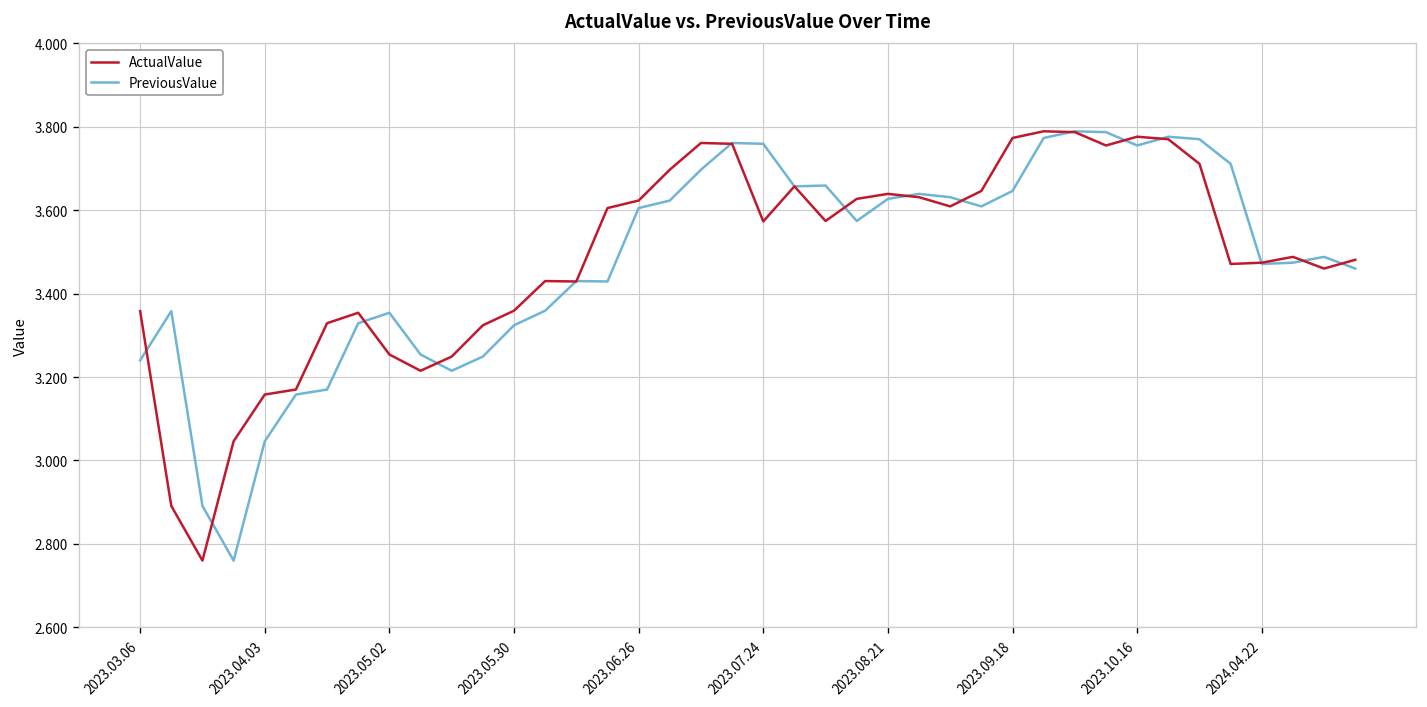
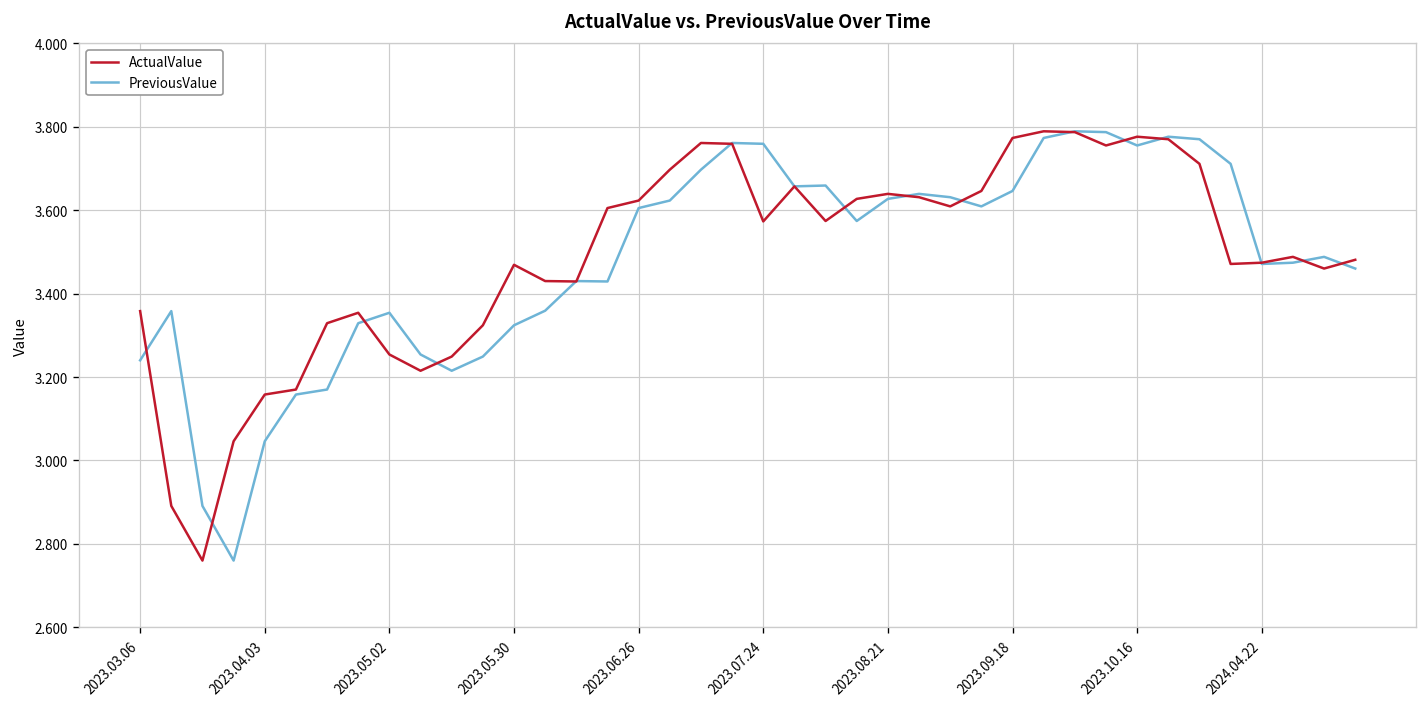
  {
    "ActualValue": {
      "2023.03.06": 3.36,
      "2023.04.03": 3.16,
      "2023.05.02": 3.25,
-     "2023.05.30": 3.36,
+     "2023.05.30": 3.47,
      "2023.06.26": 3.62,
      "2023.07.24": 3.57,
      "2023.08.21": 3.64,
      "2023.09.18": 3.77,
      "2023.10.16": 3.78
    },
    "PreviousValue": {
      "2023.03.06": 3.24,
      "2023.04.03": 3.05,
      "2023.05.02": 3.35,
      "2023.05.30": 3.32,
      "2023.06.26": 3.61,
      "2023.07.24": 3.76,
      "2023.08.21": 3.63,
      "2023.09.18": 3.65,
      "2023.10.16": 3.76
    }
  }
